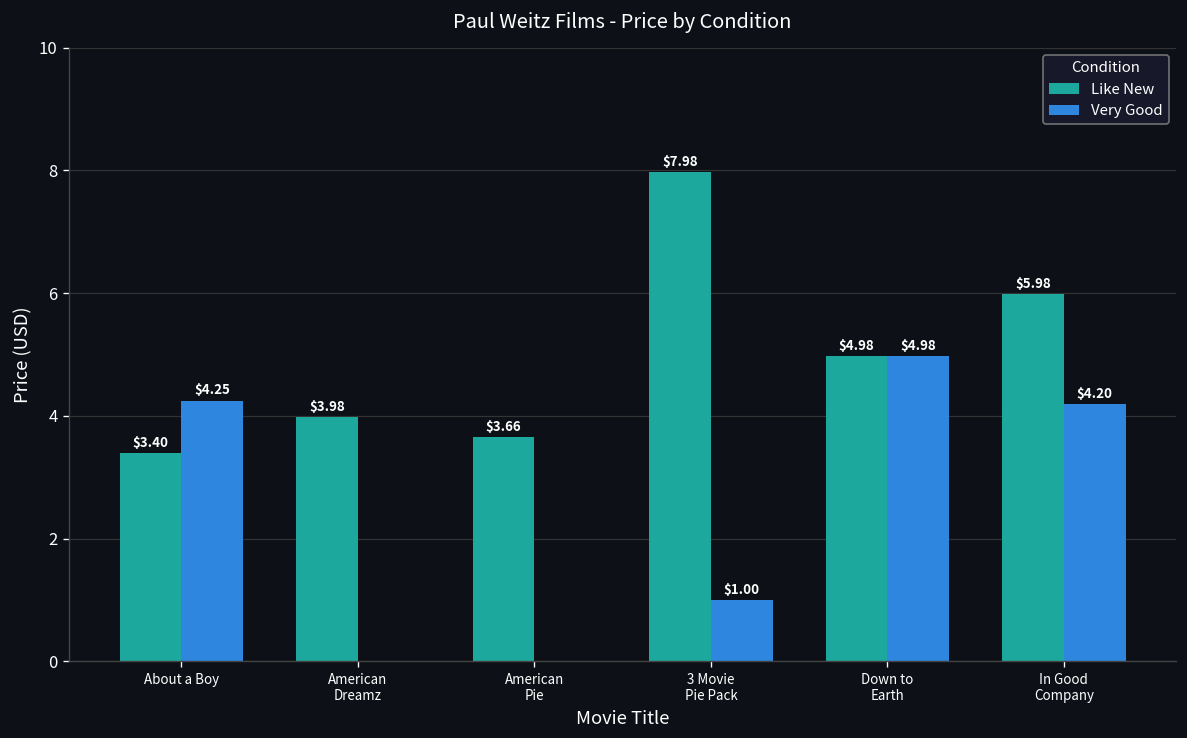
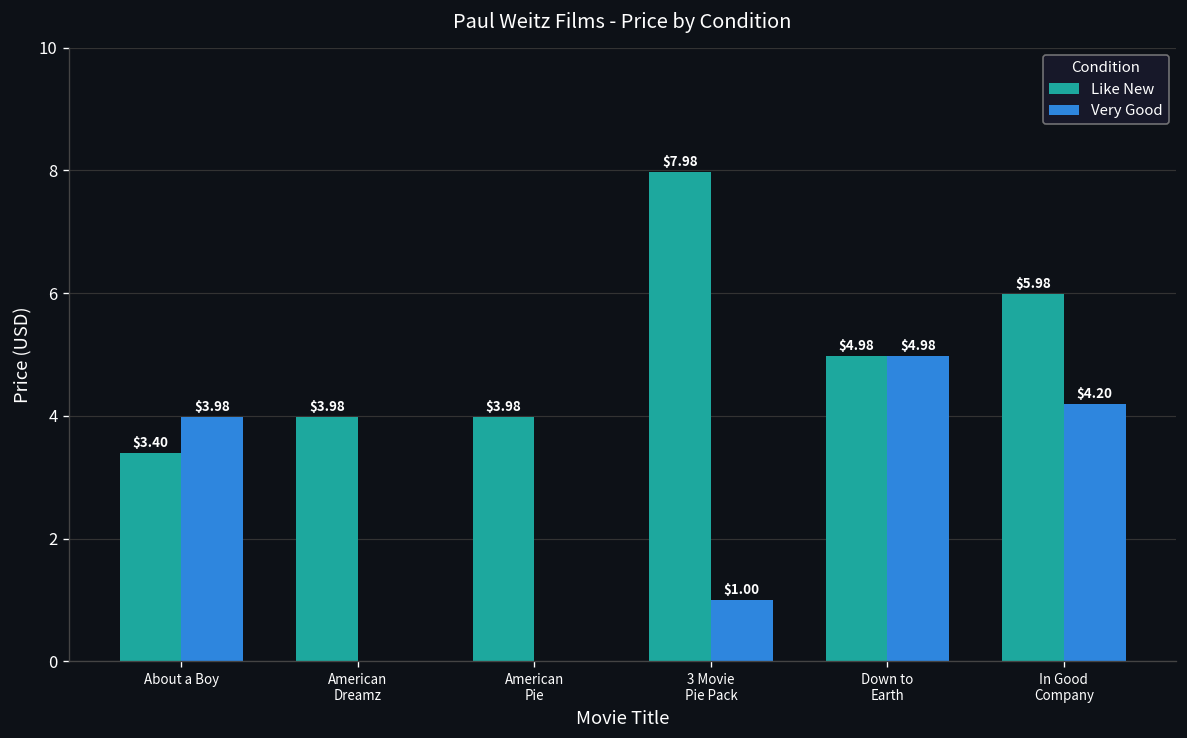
  {
    "Like New": {
      "About a Boy": "$3.40",
      "American Dreamz": "$3.98",
-     "American Pie": "$3.66",
+     "American Pie": "$3.98",
      "3 Movie Pie Pack": "$7.98",
      "Down to Earth": "$4.98",
      "In Good Company": "$5.98"
    },
    "Very Good": {
-     "About a Boy": "$4.25",
+     "About a Boy": "$3.98",
      "3 Movie Pie Pack": "$1.00",
      "Down to Earth": "$4.98",
      "In Good Company": "$4.20"
    }
  }
